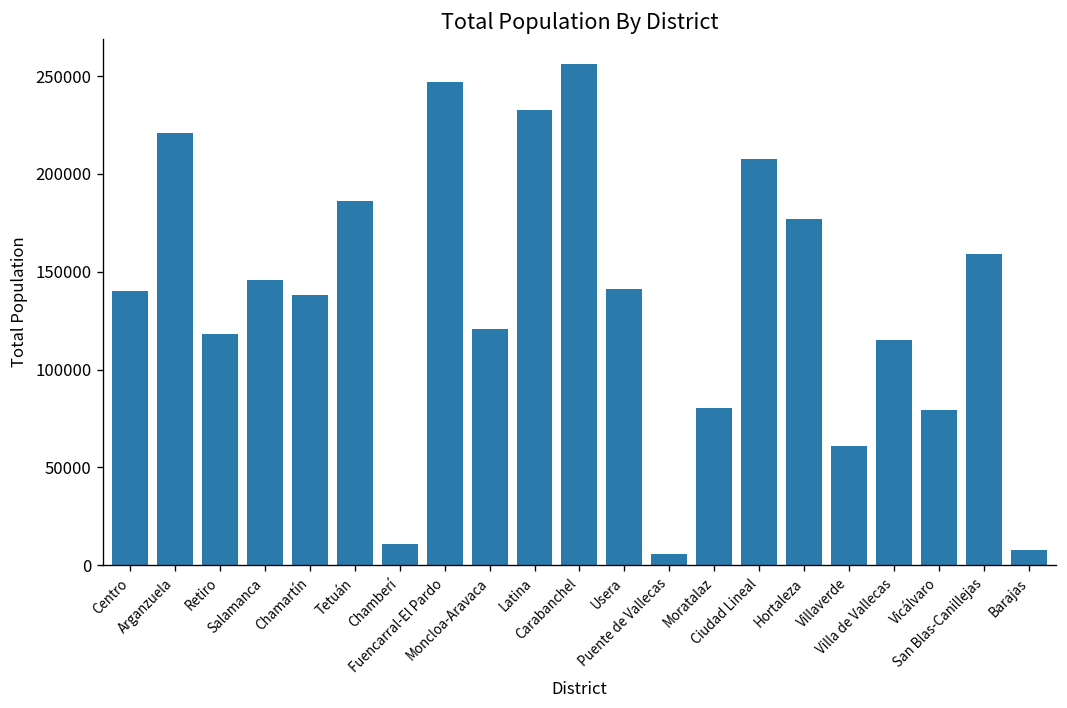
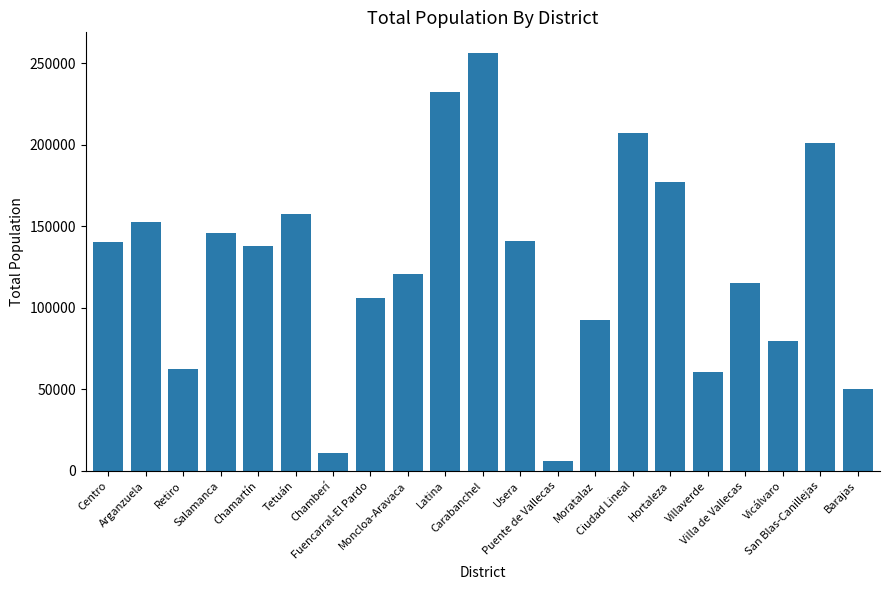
  {
    "Centro": 140000,
-   "Arganzuela": 221000,
-   "Retiro": 118000,
+   "Arganzuela": 153000,
+   "Retiro": 63000,
    "Salamanca": 146000,
    "Chamartín": 138000,
-   "Tetuán": 186000,
+   "Tetuán": 158000,
    "Chamberí": 11000,
-   "Fuencarral-El Pardo": 247000,
+   "Fuencarral-El Pardo": 106000,
    "Moncloa-Aravaca": 121000,
    "Latina": 233000,
    "Carabanchel": 256000,
    "Usera": 141000,
    "Puente de Vallecas": 6000,
-   "Moratalaz": 80000,
+   "Moratalaz": 93000,
    "Ciudad Lineal": 207000,
    "Hortaleza": 177000,
    "Villaverde": 61000,
    "Villa de Vallecas": 115000,
    "Vicálvaro": 79000,
-   "San Blas-Canillejas": 159000,
-   "Barajas": 8000
+   "San Blas-Canillejas": 201000,
+   "Barajas": 50000
  }
